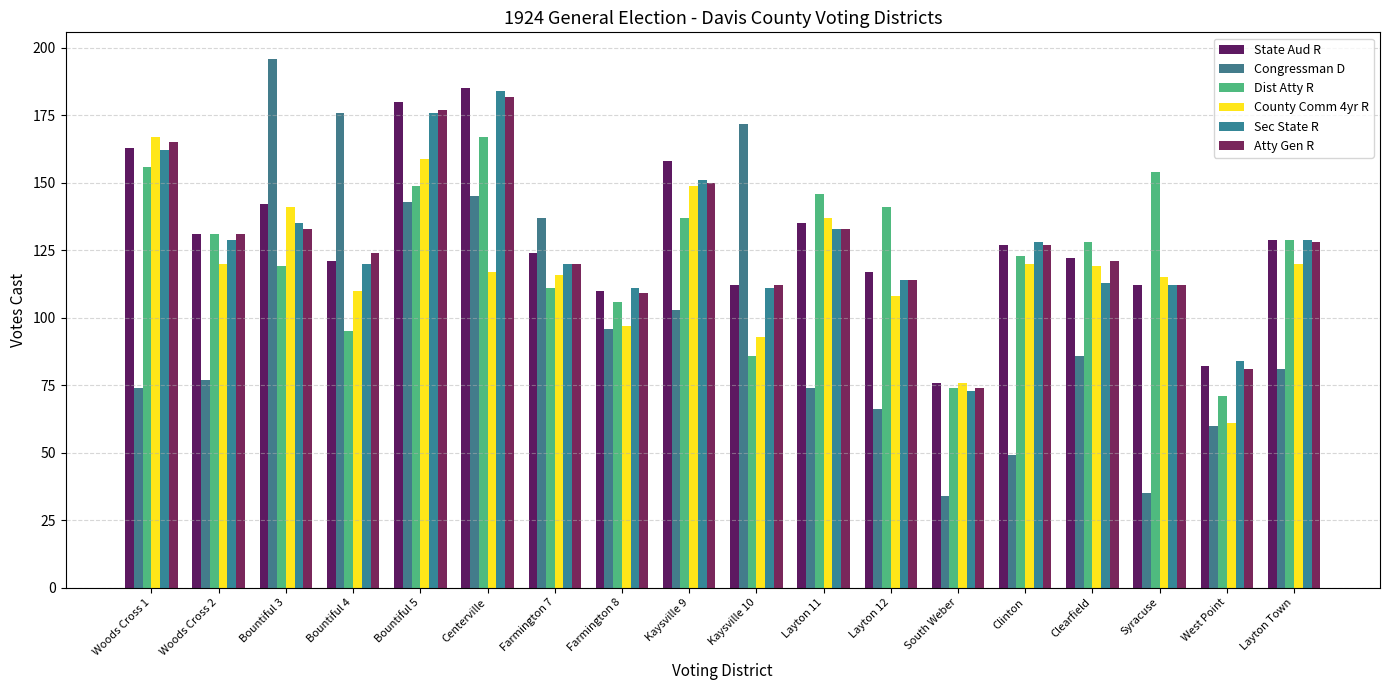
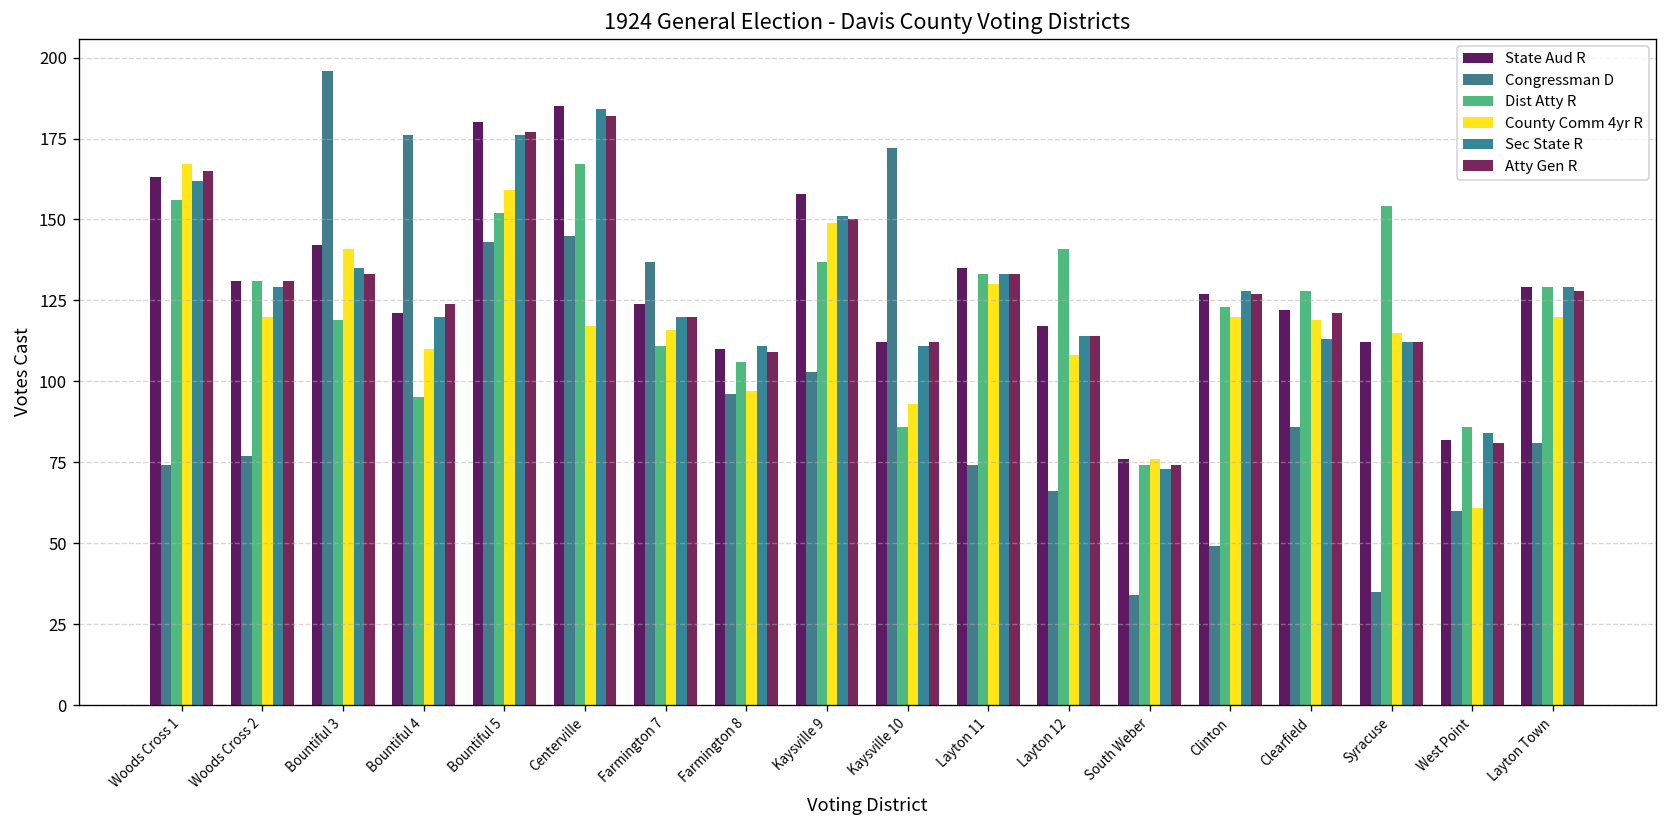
  {
    "Dist Atty R": {
      "Woods Cross 1": 156,
      "Woods Cross 2": 131,
      "Bountiful 3": 119,
      "Bountiful 4": 95,
-     "Bountiful 5": 149,
+     "Bountiful 5": 152,
      "Centerville": 167,
      "Farmington 7": 111,
      "Farmington 8": 106,
      "Kaysville 9": 137,
      "Kaysville 10": 86,
-     "Layton 11": 146,
+     "Layton 11": 133,
      "Layton 12": 141,
      "South Weber": 74,
      "Clinton": 123,
      "Clearfield": 128,
      "Syracuse": 154,
-     "West Point": 71,
+     "West Point": 86,
      "Layton Town": 129
    },
    "County Comm 4yr R": {
      "Woods Cross 1": 167,
      "Woods Cross 2": 120,
      "Bountiful 3": 141,
      "Bountiful 4": 110,
      "Bountiful 5": 159,
      "Centerville": 117,
      "Farmington 7": 116,
      "Farmington 8": 97,
      "Kaysville 9": 149,
      "Kaysville 10": 93,
-     "Layton 11": 137,
+     "Layton 11": 130,
      "Layton 12": 108,
      "South Weber": 76,
      "Clinton": 120,
      "Clearfield": 119,
      "Syracuse": 115,
      "West Point": 61,
      "Layton Town": 120
    }
  }
